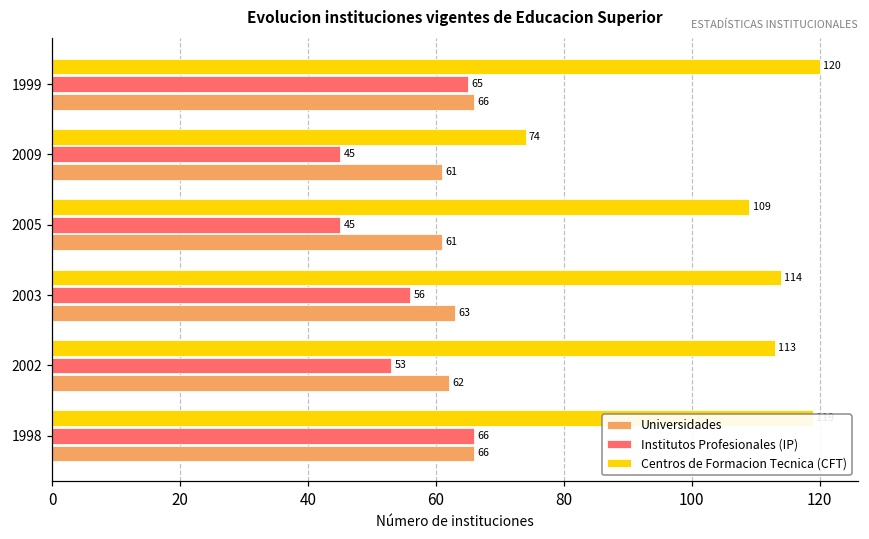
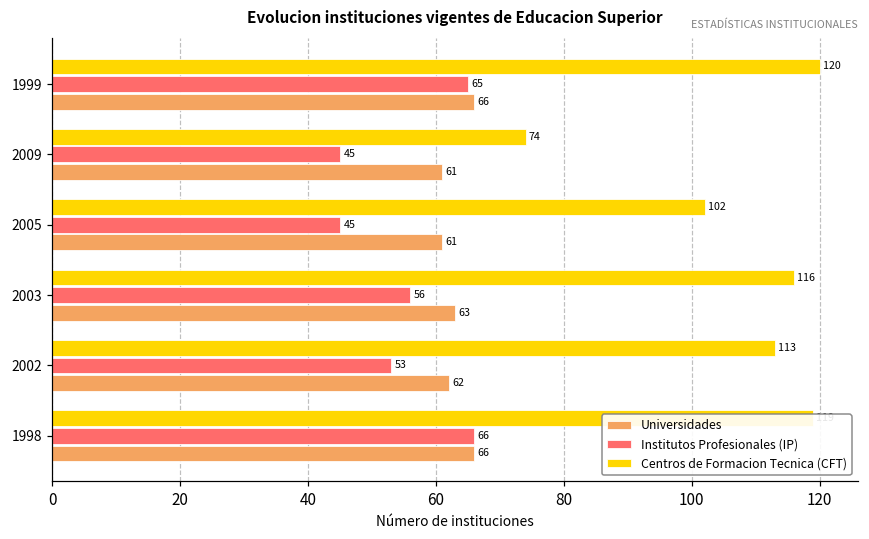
  {
    "Centros de Formacion Tecnica (CFT)": {
      "1999": 120,
      "2009": 74,
-     "2005": 109,
-     "2003": 114,
+     "2005": 102,
+     "2003": 116,
      "2002": 113
    }
  }
